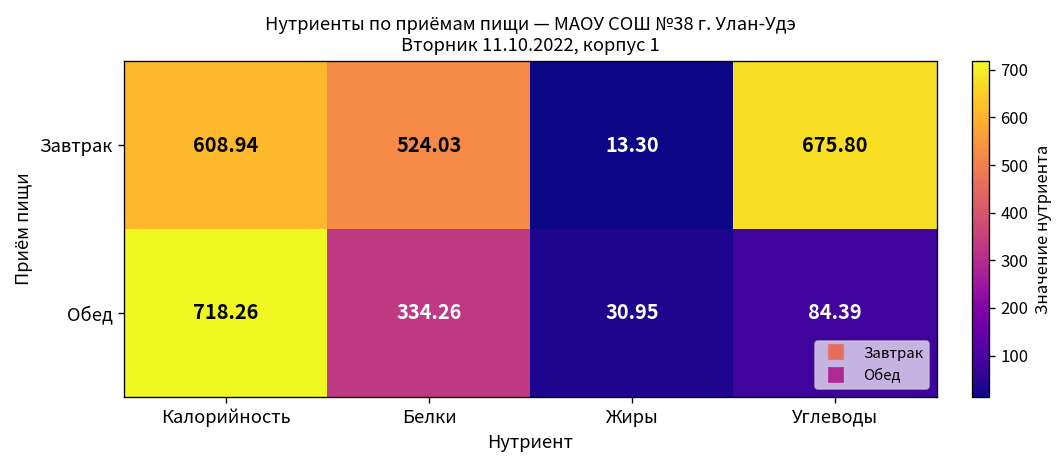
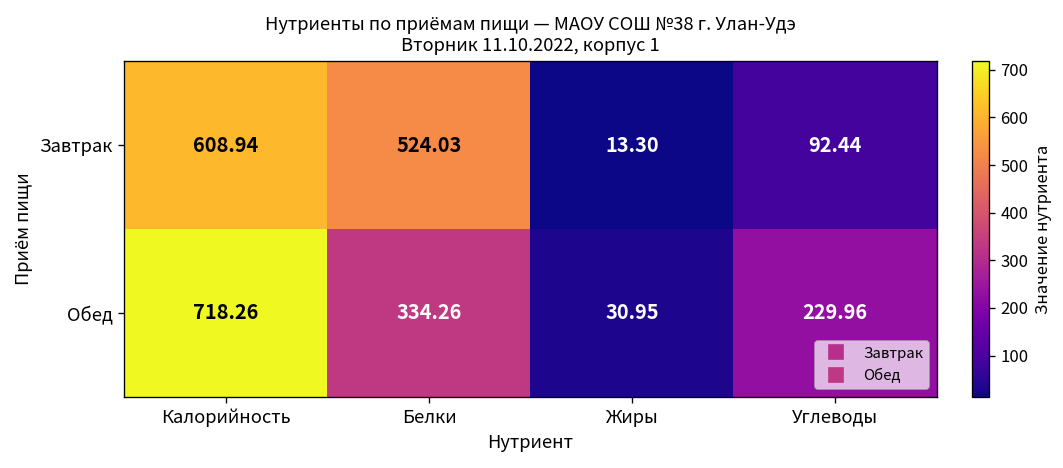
  {
    "Завтрак": {
      "Калорийность": 608.94,
      "Белки": 524.03,
      "Жиры": 13.30,
-     "Углеводы": 675.80
+     "Углеводы": 92.44
    },
    "Обед": {
      "Калорийность": 718.26,
      "Белки": 334.26,
      "Жиры": 30.95,
-     "Углеводы": 84.39
+     "Углеводы": 229.96
    }
  }
